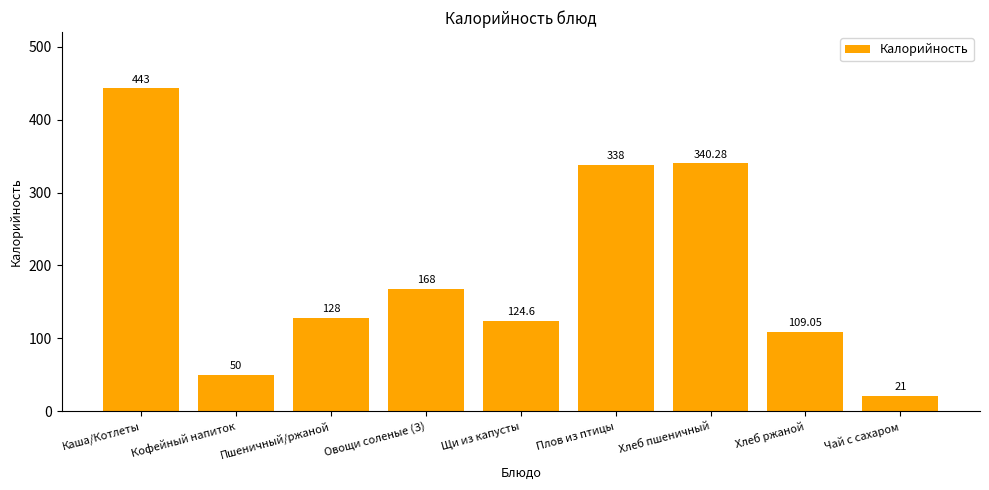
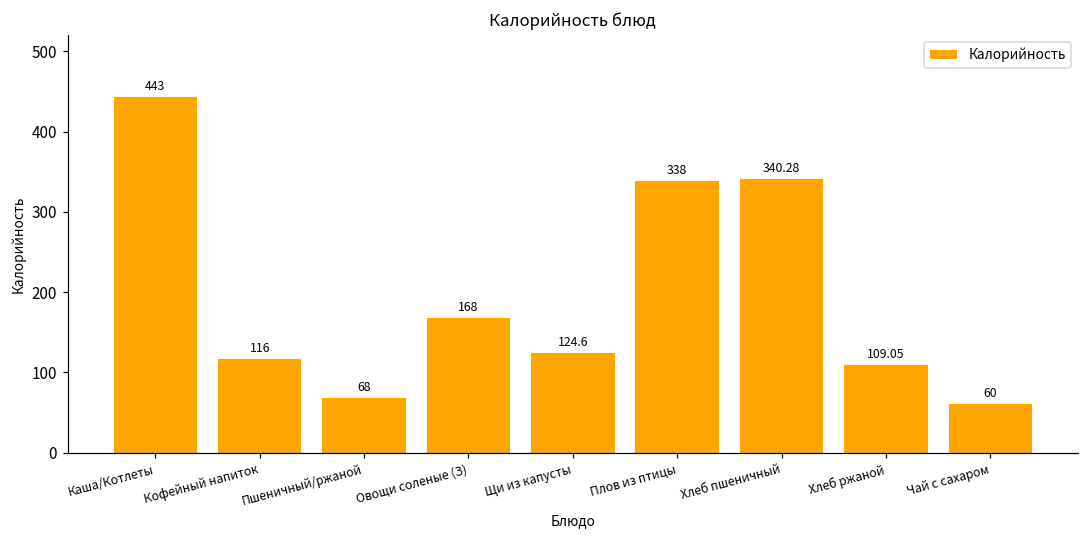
  {
    "Каша/Котлеты": 443,
-   "Кофейный напиток": 50,
-   "Пшеничный/ржаной": 128,
+   "Кофейный напиток": 116,
+   "Пшеничный/ржаной": 68,
    "Овощи соленые (З)": 168,
    "Щи из капусты": 124.6,
    "Плов из птицы": 338,
    "Хлеб пшеничный": 340.28,
    "Хлеб ржаной": 109.05,
-   "Чай с сахаром": 21
+   "Чай с сахаром": 60
  }
